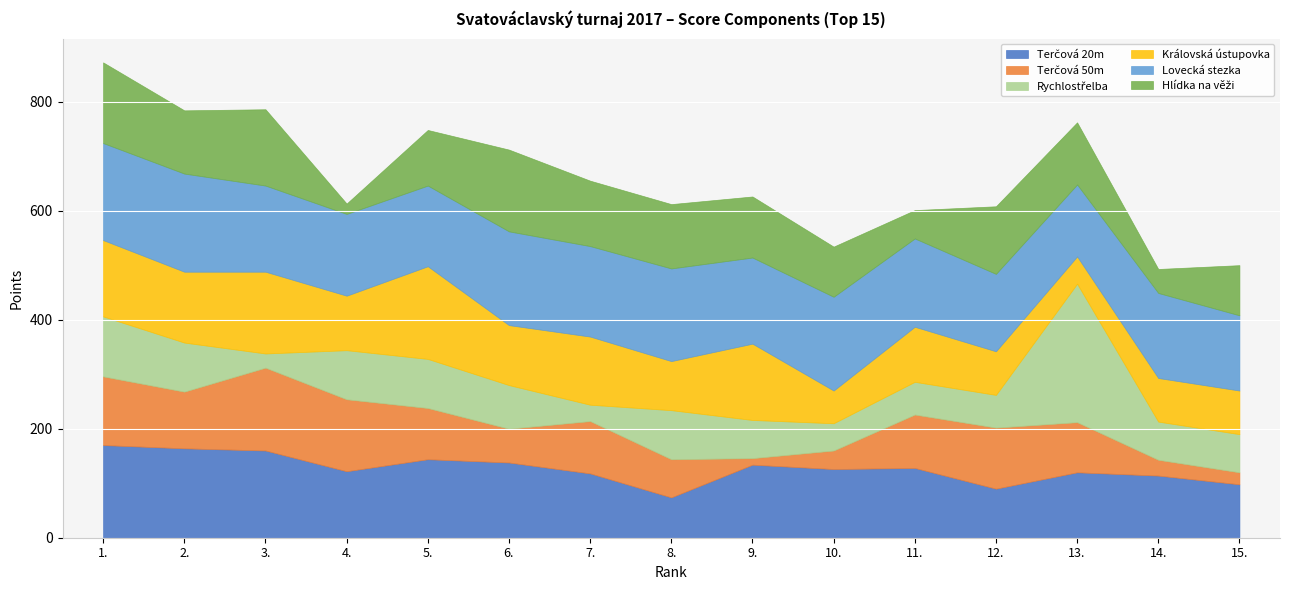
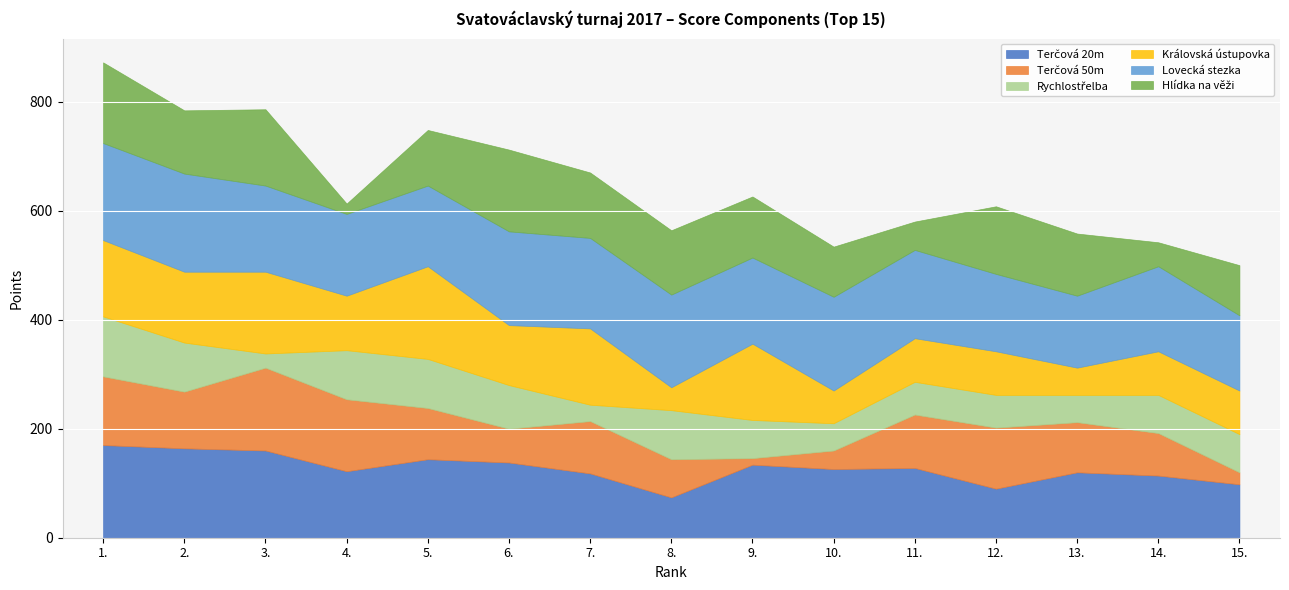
  {
    "Terčová 50m": {
      "1.": 130,
      "2.": 100,
      "3.": 150,
      "4.": 130,
      "5.": 90,
      "6.": 60,
      "7.": 100,
      "8.": 70,
      "9.": 10,
      "10.": 30,
      "11.": 100,
      "12.": 110,
      "13.": 90,
-     "14.": 30,
+     "14.": 80,
      "15.": 20
    },
    "Rychlostřelba": {
      "1.": 110,
      "2.": 90,
      "3.": 30,
      "4.": 90,
      "5.": 90,
      "6.": 80,
      "7.": 30,
      "8.": 90,
      "9.": 70,
      "10.": 50,
      "11.": 60,
      "12.": 60,
-     "13.": 250,
+     "13.": 50,
      "14.": 70,
      "15.": 70
    },
    "Královská ústupovka": {
      "1.": 140,
      "2.": 130,
      "3.": 150,
      "4.": 100,
      "5.": 170,
      "6.": 110,
-     "7.": 130,
-     "8.": 90,
+     "7.": 140,
+     "8.": 40,
      "9.": 140,
      "10.": 60,
-     "11.": 100,
+     "11.": 80,
      "12.": 80,
      "13.": 50,
      "14.": 80,
      "15.": 80
    },
    "Hlídka na věži": {
      "1.": 150,
      "2.": 120,
      "3.": 140,
      "4.": 20,
      "5.": 100,
      "6.": 150,
      "7.": 120,
      "8.": 120,
      "9.": 110,
      "10.": 90,
      "11.": 50,
      "12.": 120,
      "13.": 110,
      "14.": 40,
      "15.": 90
    }
  }
